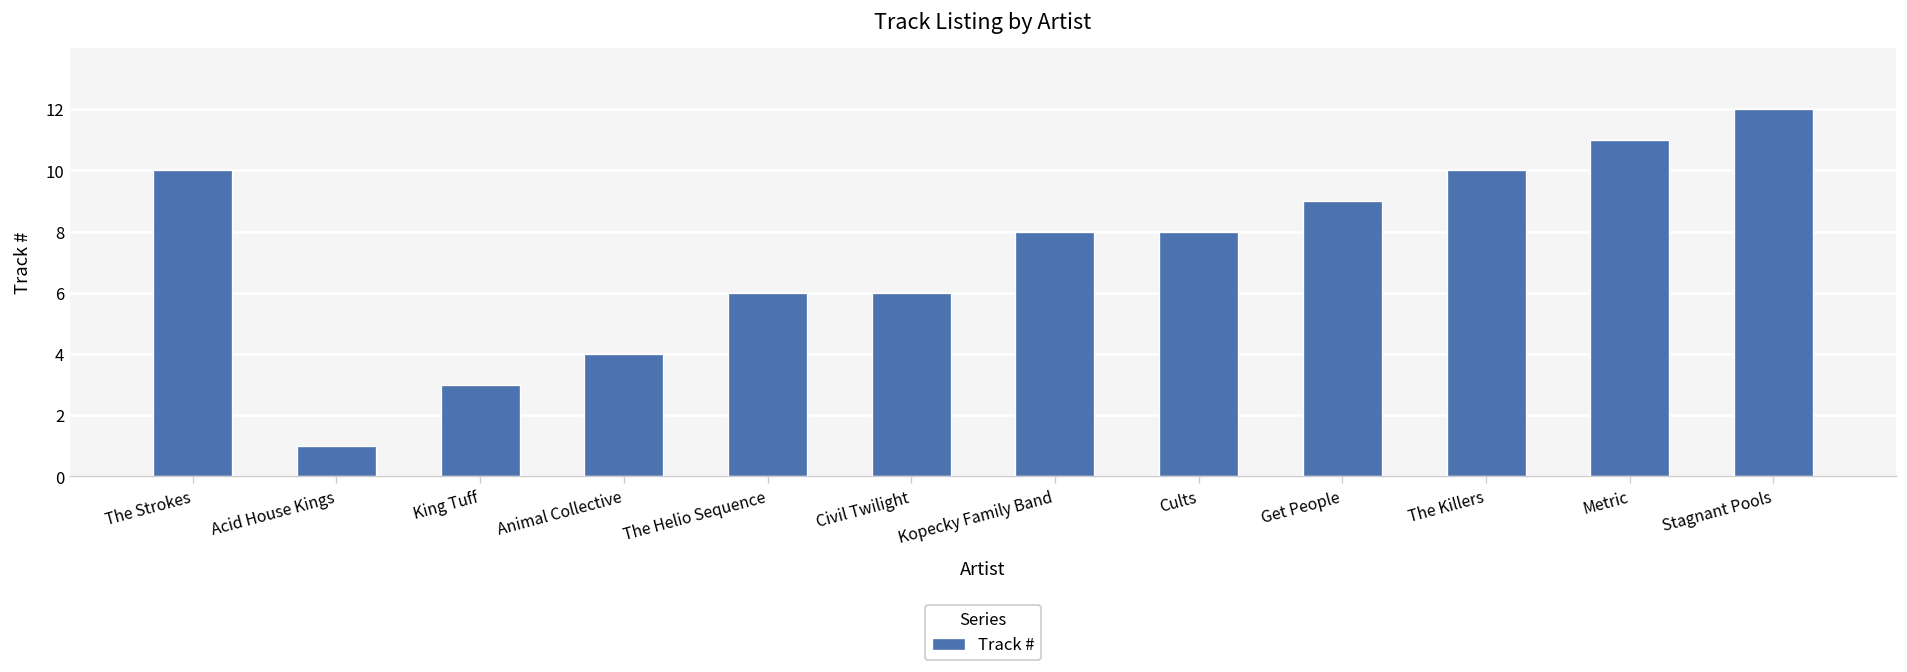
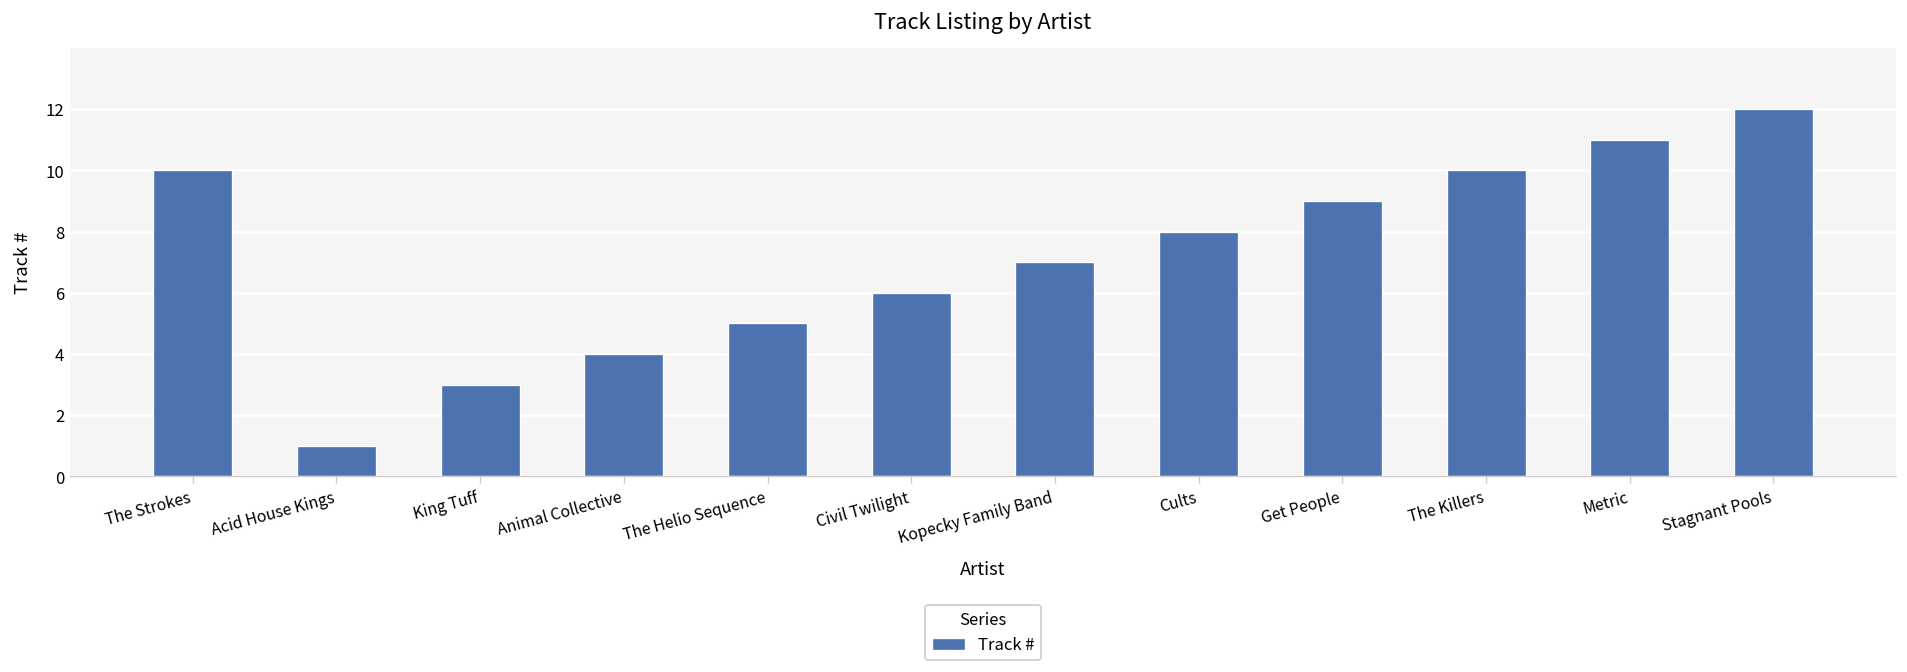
  {
    "The Strokes": 10,
    "Acid House Kings": 1,
    "King Tuff": 3,
    "Animal Collective": 4,
-   "The Helio Sequence": 6,
+   "The Helio Sequence": 5,
    "Civil Twilight": 6,
-   "Kopecky Family Band": 8,
+   "Kopecky Family Band": 7,
    "Cults": 8,
    "Get People": 9,
    "The Killers": 10,
    "Metric": 11,
    "Stagnant Pools": 12
  }
